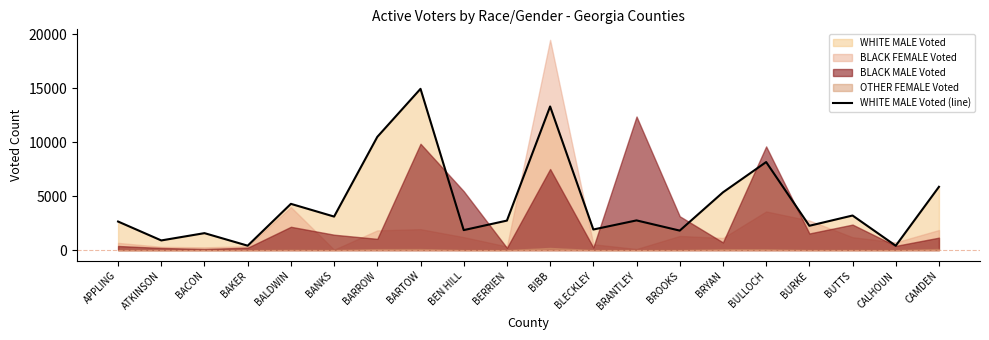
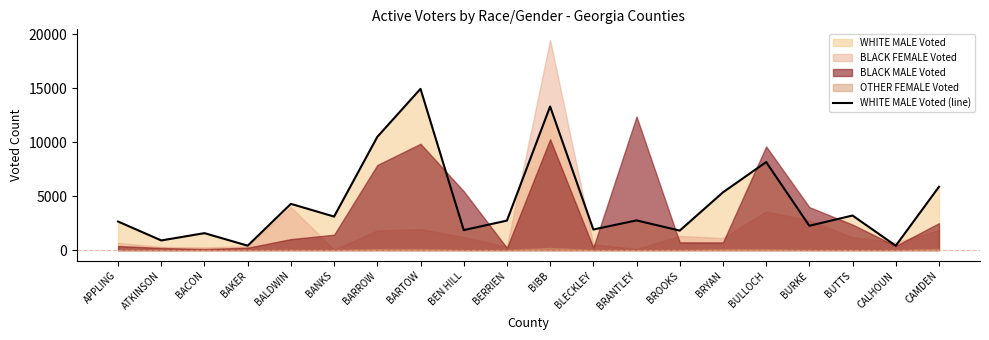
  {
    "BLACK MALE Voted": {
      "APPLING": 400,
-     "BALDWIN": 2200,
+     "BALDWIN": 1000,
      "BANKS": 1400,
-     "BARROW": 1000,
+     "BARROW": 7900,
      "BARTOW": 9900,
      "BEN HILL": 5500,
-     "BIBB": 7500,
+     "BIBB": 10300,
      "BRANTLEY": 12400,
-     "BROOKS": 3100,
+     "BROOKS": 700,
      "BRYAN": 700,
      "BULLOCH": 9600,
-     "BURKE": 1500,
+     "BURKE": 4000,
      "BUTTS": 2400,
-     "CAMDEN": 1200
+     "CAMDEN": 2500
    }
  }
